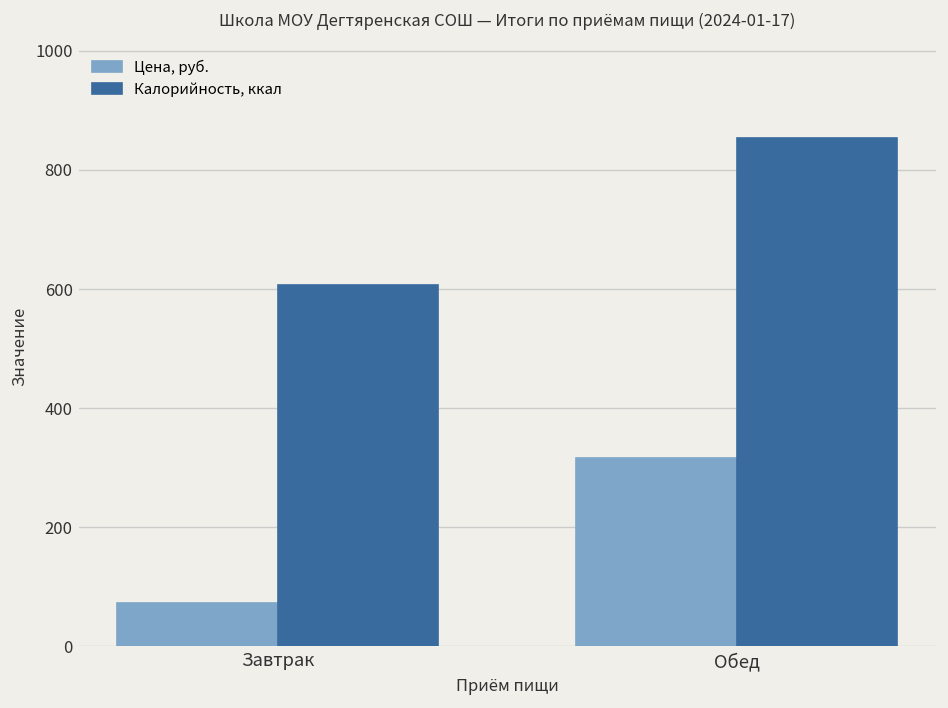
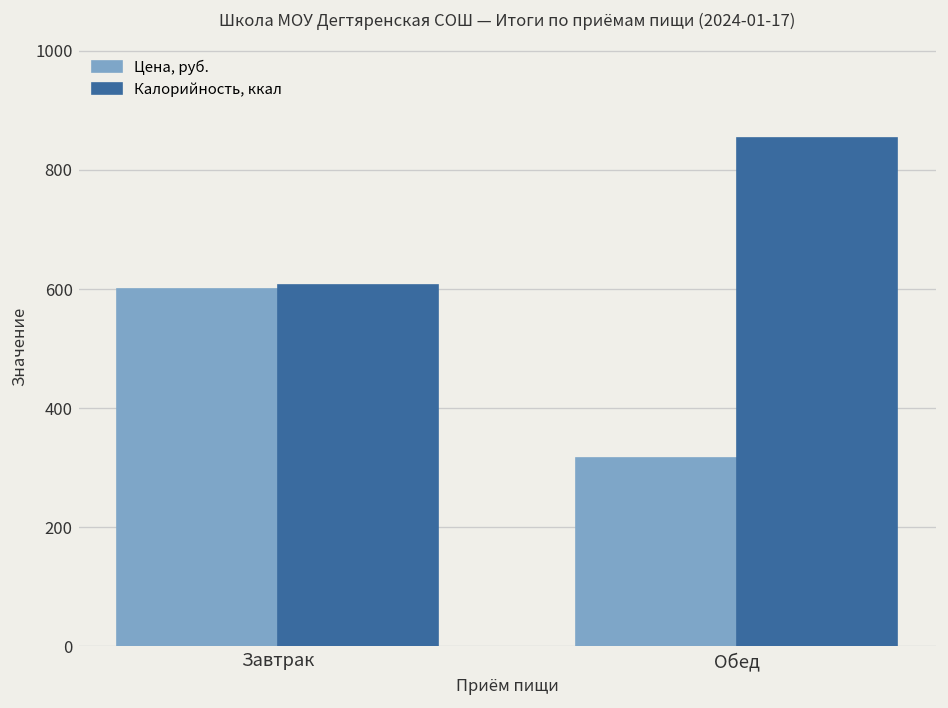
  {
    "Цена, руб.": {
-     "Завтрак": 70,
+     "Завтрак": 600,
      "Обед": 320
    },
    "Калорийность, ккал": {
      "Завтрак": 610,
      "Обед": 850
    }
  }
